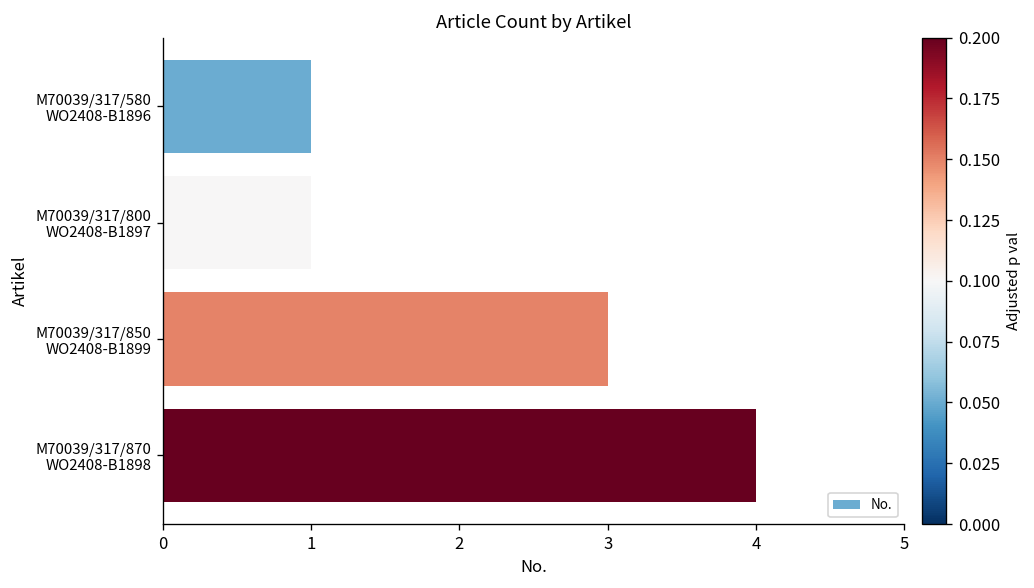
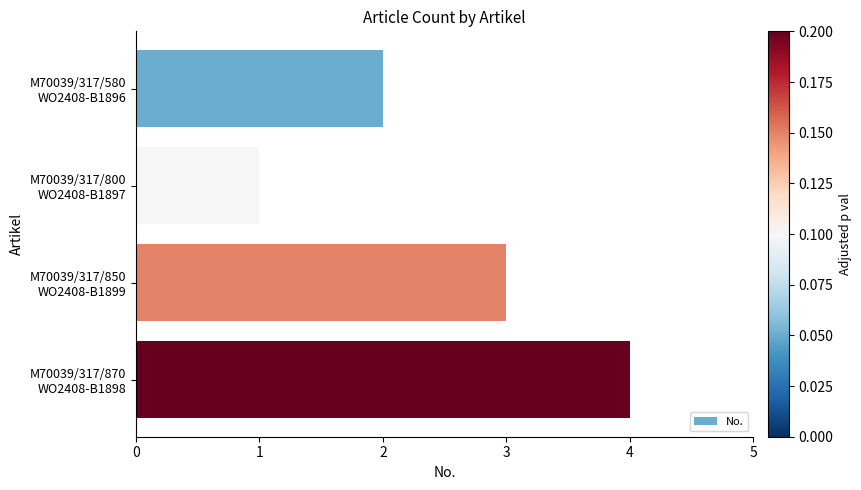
  {
-   "M70039/317/580 WO2408-B1896": 1,
+   "M70039/317/580 WO2408-B1896": 2,
    "M70039/317/800 WO2408-B1897": 1,
    "M70039/317/850 WO2408-B1899": 3,
    "M70039/317/870 WO2408-B1898": 4
  }
